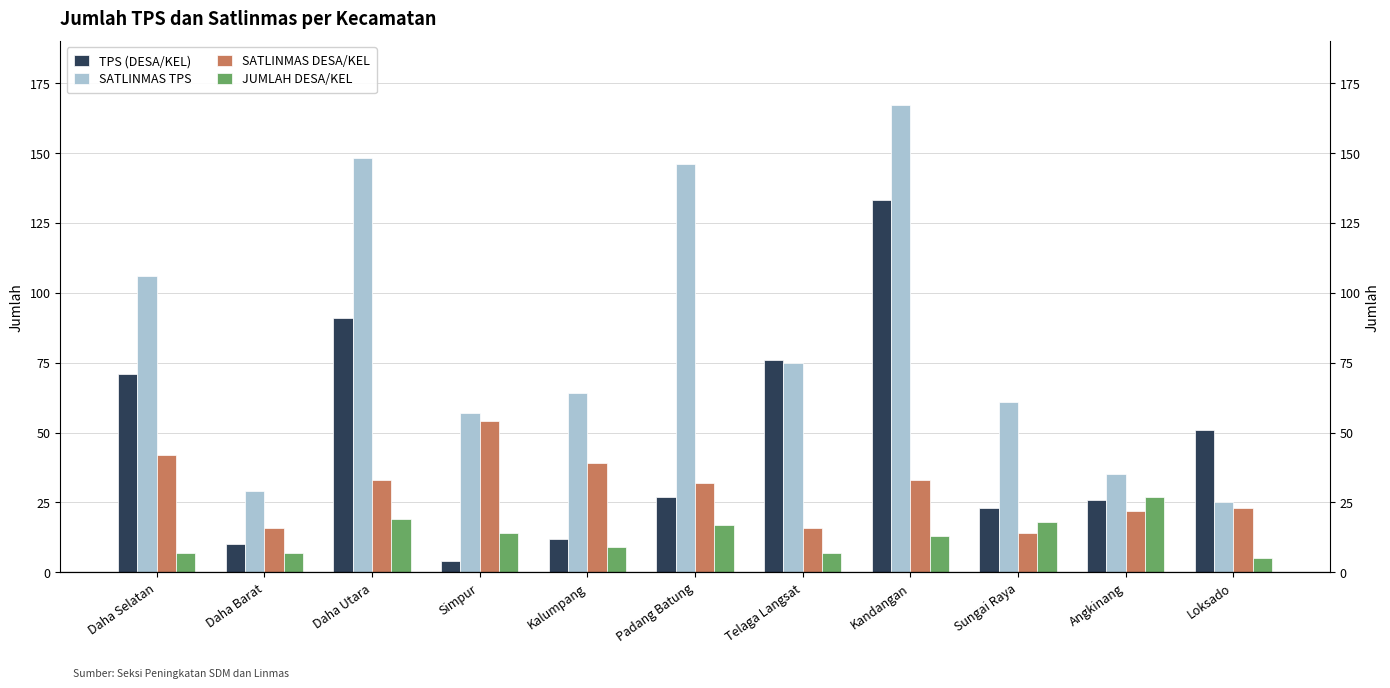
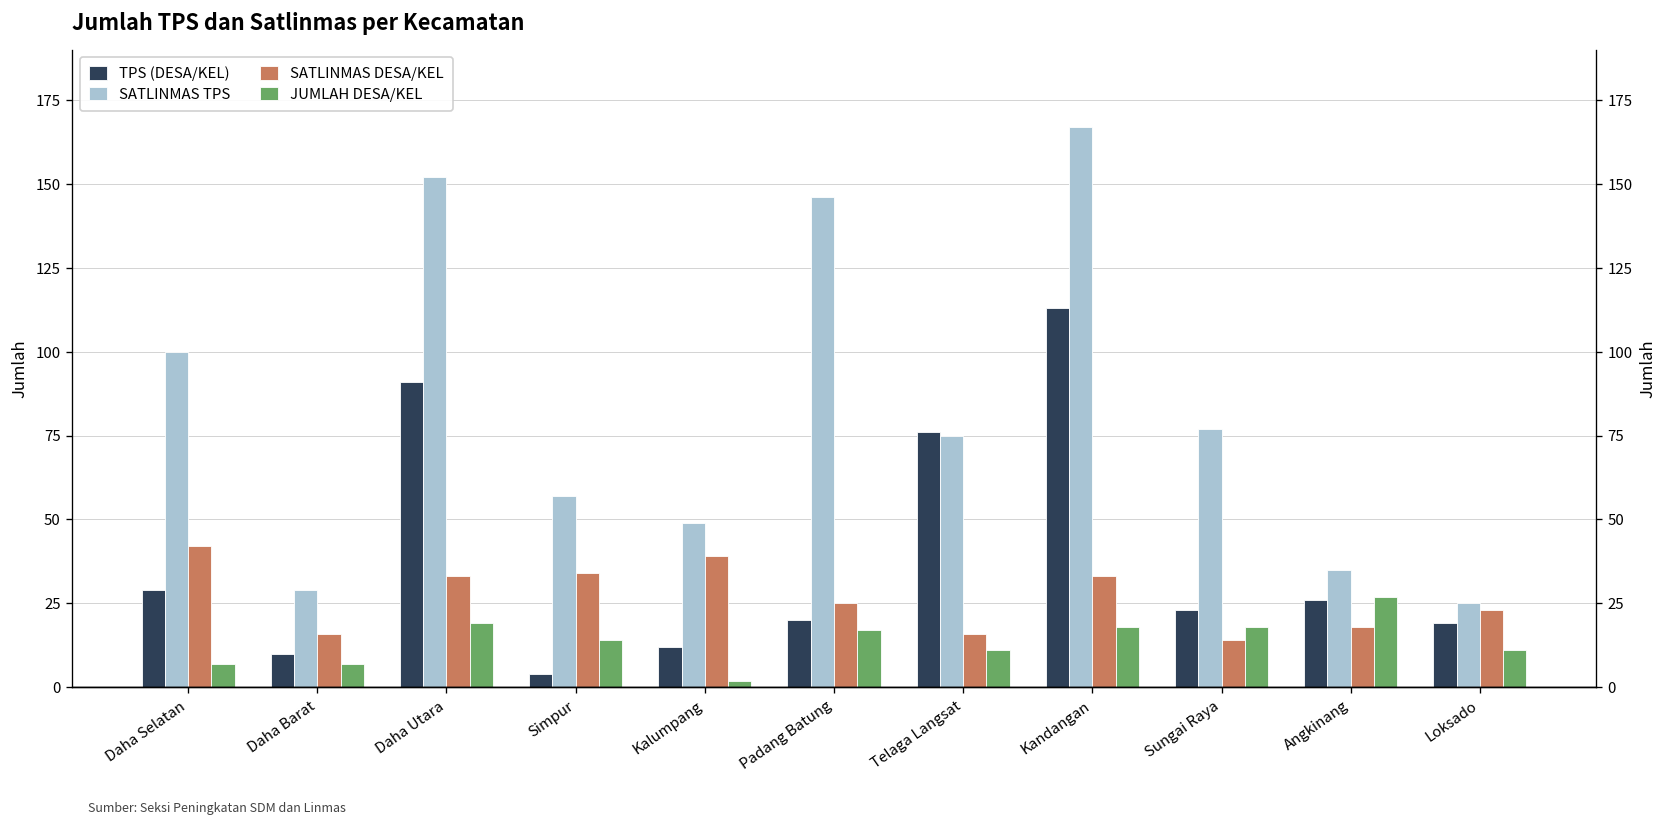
  {
    "TPS (DESA/KEL)": {
-     "Daha Selatan": 71,
+     "Daha Selatan": 29,
      "Daha Barat": 10,
      "Daha Utara": 91,
      "Simpur": 4,
      "Kalumpang": 12,
-     "Padang Batung": 27,
+     "Padang Batung": 20,
      "Telaga Langsat": 76,
-     "Kandangan": 133,
+     "Kandangan": 113,
      "Sungai Raya": 23,
      "Angkinang": 26,
-     "Loksado": 51
+     "Loksado": 19
    },
    "SATLINMAS TPS": {
-     "Daha Selatan": 106,
+     "Daha Selatan": 100,
      "Daha Barat": 29,
-     "Daha Utara": 148,
+     "Daha Utara": 152,
      "Simpur": 57,
-     "Kalumpang": 64,
+     "Kalumpang": 49,
      "Padang Batung": 146,
      "Telaga Langsat": 75,
      "Kandangan": 167,
-     "Sungai Raya": 61,
+     "Sungai Raya": 77,
      "Angkinang": 35,
      "Loksado": 25
    },
    "SATLINMAS DESA/KEL": {
      "Daha Selatan": 42,
      "Daha Barat": 16,
      "Daha Utara": 33,
-     "Simpur": 54,
+     "Simpur": 34,
      "Kalumpang": 39,
-     "Padang Batung": 32,
+     "Padang Batung": 25,
      "Telaga Langsat": 16,
      "Kandangan": 33,
      "Sungai Raya": 14,
-     "Angkinang": 22,
+     "Angkinang": 18,
      "Loksado": 23
    },
    "JUMLAH DESA/KEL": {
      "Daha Selatan": 7,
      "Daha Barat": 7,
      "Daha Utara": 19,
      "Simpur": 14,
-     "Kalumpang": 9,
+     "Kalumpang": 2,
      "Padang Batung": 17,
-     "Telaga Langsat": 7,
-     "Kandangan": 13,
+     "Telaga Langsat": 11,
+     "Kandangan": 18,
      "Sungai Raya": 18,
      "Angkinang": 27,
-     "Loksado": 5
+     "Loksado": 11
    }
  }
